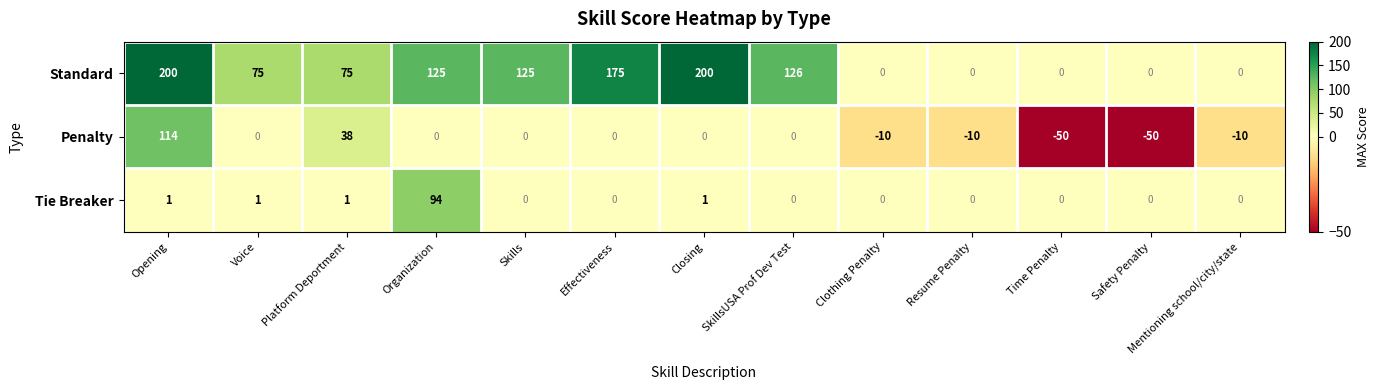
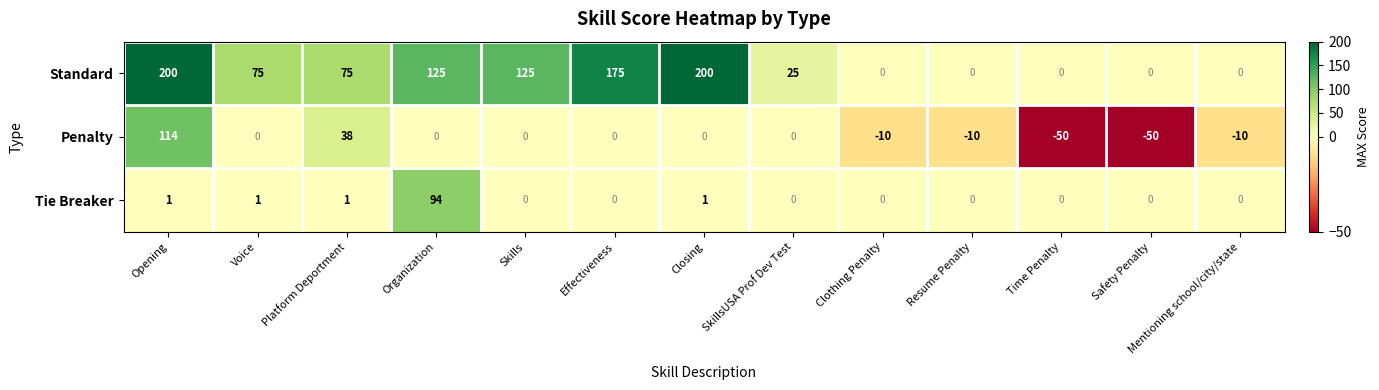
  {
    "Standard": {
      "Opening": 200,
      "Voice": 75,
      "Platform Deportment": 75,
      "Organization": 125,
      "Skills": 125,
      "Effectiveness": 175,
      "Closing": 200,
-     "SkillsUSA Prof Dev Test": 126,
+     "SkillsUSA Prof Dev Test": 25,
      "Clothing Penalty": 0,
      "Resume Penalty": 0,
      "Time Penalty": 0,
      "Safety Penalty": 0,
      "Mentioning school/city/state": 0
    },
    "Penalty": {
      "Opening": 114,
      "Voice": 0,
      "Platform Deportment": 38,
      "Organization": 0,
      "Skills": 0,
      "Effectiveness": 0,
      "Closing": 0,
      "SkillsUSA Prof Dev Test": 0,
      "Clothing Penalty": -10,
      "Resume Penalty": -10,
      "Time Penalty": -50,
      "Safety Penalty": -50,
      "Mentioning school/city/state": -10
    },
    "Tie Breaker": {
      "Opening": 1,
      "Voice": 1,
      "Platform Deportment": 1,
      "Organization": 94,
      "Skills": 0,
      "Effectiveness": 0,
      "Closing": 1,
      "SkillsUSA Prof Dev Test": 0,
      "Clothing Penalty": 0,
      "Resume Penalty": 0,
      "Time Penalty": 0,
      "Safety Penalty": 0,
      "Mentioning school/city/state": 0
    }
  }
